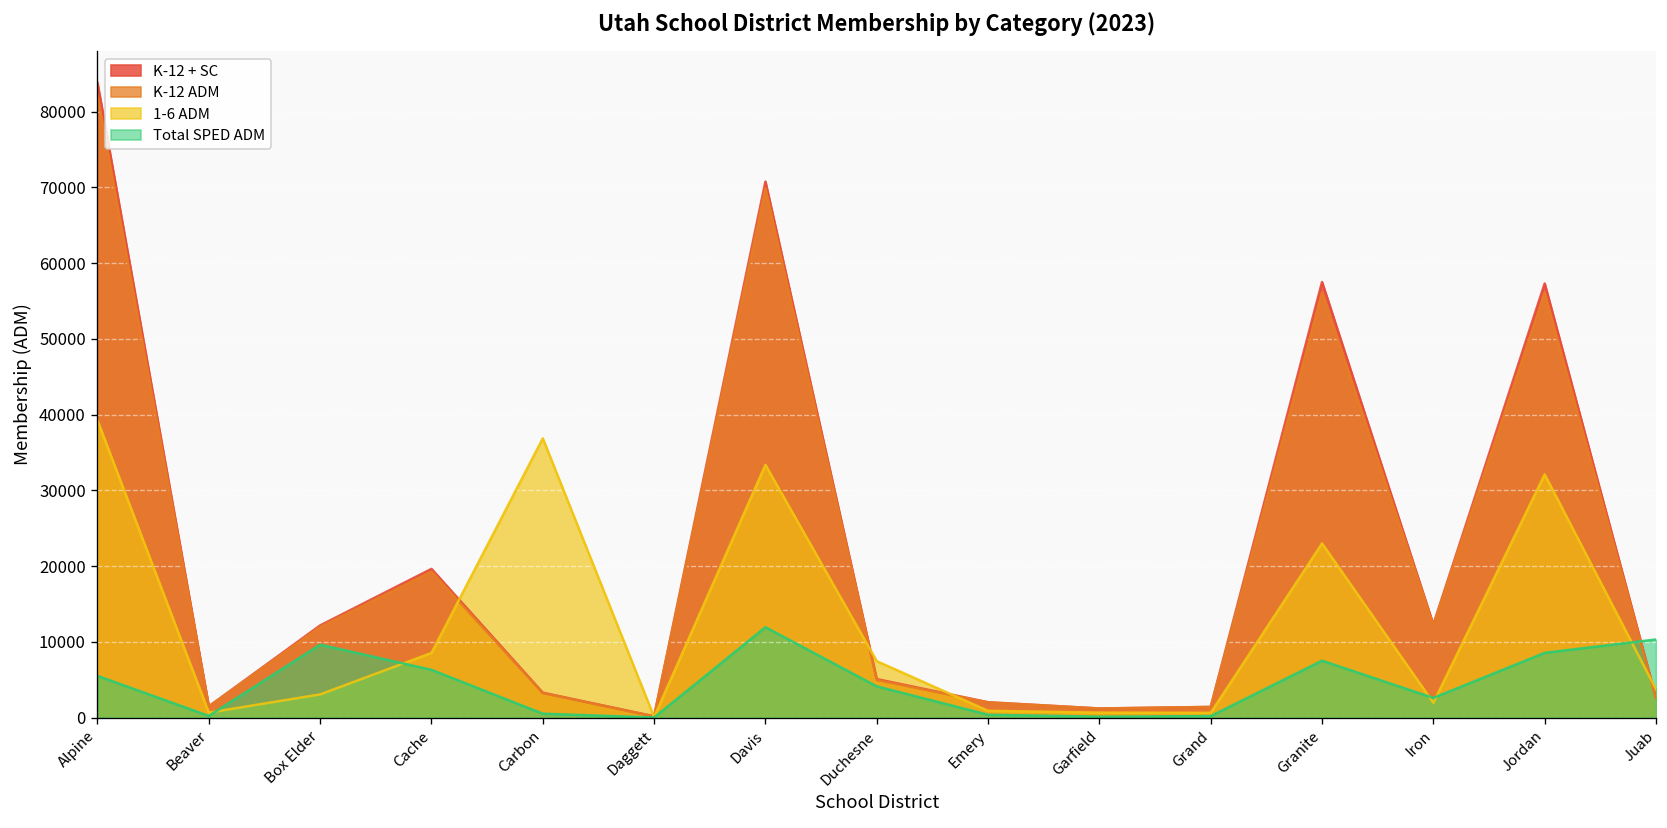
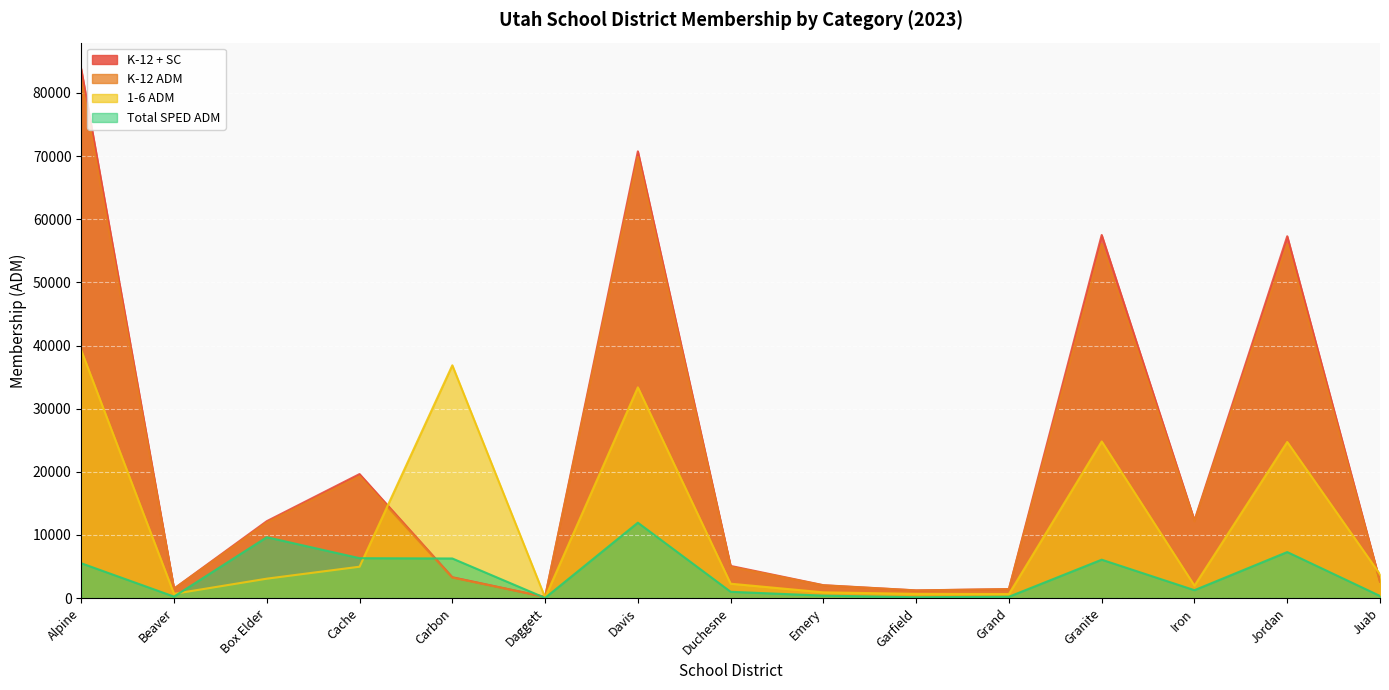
  {
    "1-6 ADM": {
      "Alpine": 39000,
      "Beaver": 1000,
      "Box Elder": 3000,
-     "Cache": 9000,
+     "Cache": 5000,
      "Carbon": 37000,
      "Davis": 33000,
-     "Duchesne": 7000,
+     "Duchesne": 2000,
      "Emery": 1000,
      "Garfield": 1000,
      "Grand": 1000,
-     "Granite": 23000,
+     "Granite": 25000,
      "Iron": 2000,
-     "Jordan": 32000,
+     "Jordan": 25000,
      "Juab": 4000
    },
    "Total SPED ADM": {
      "Alpine": 6000,
      "Beaver": 0,
      "Box Elder": 10000,
      "Cache": 6000,
-     "Carbon": 1000,
+     "Carbon": 6000,
      "Davis": 12000,
-     "Duchesne": 4000,
+     "Duchesne": 1000,
      "Emery": 0,
      "Garfield": 0,
      "Grand": 0,
-     "Granite": 8000,
-     "Iron": 3000,
-     "Jordan": 9000,
-     "Juab": 10000
+     "Granite": 6000,
+     "Iron": 1000,
+     "Jordan": 7000,
+     "Juab": 0
    }
  }
